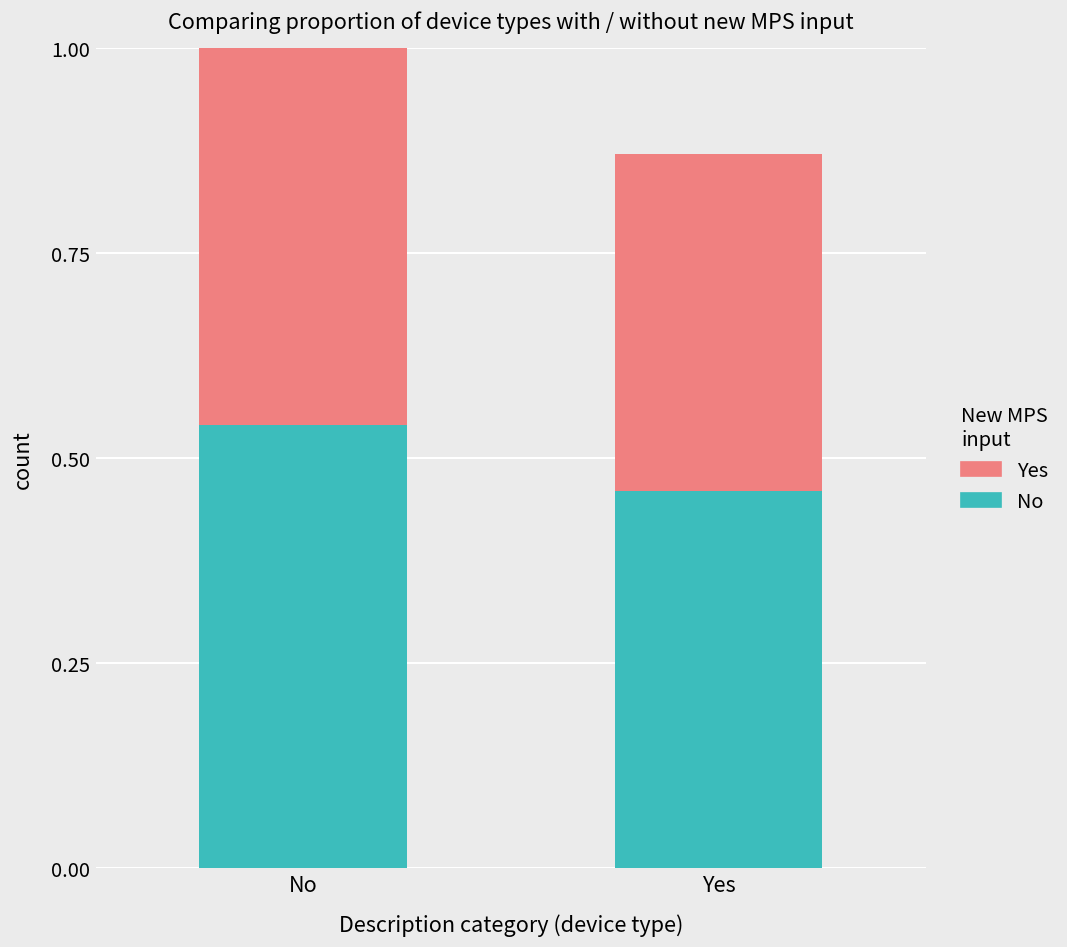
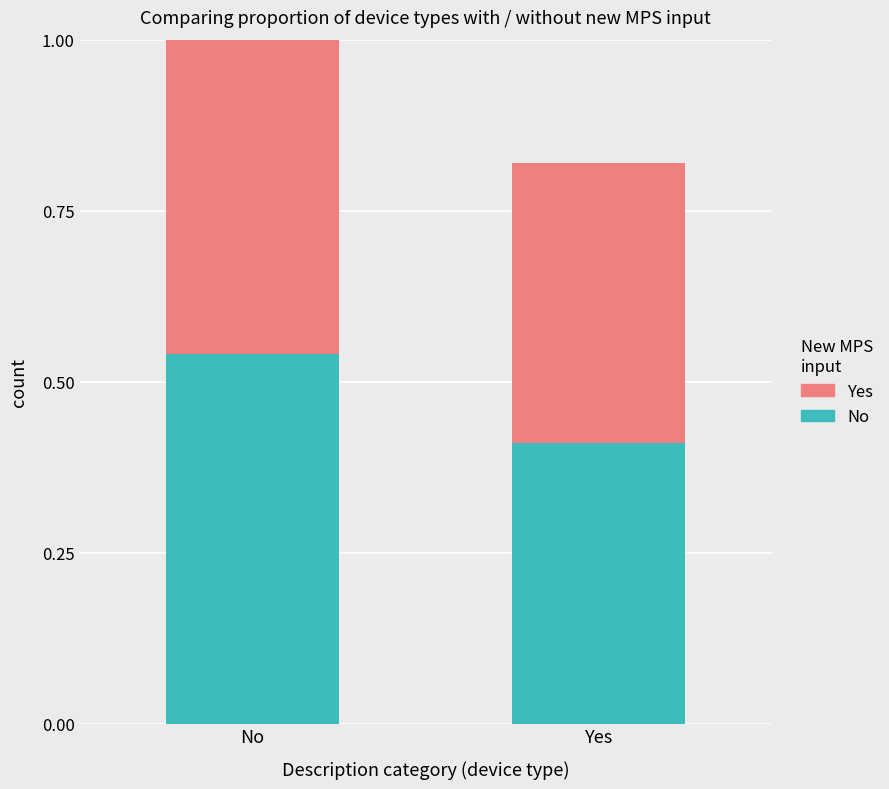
  {
    "No": {
      "No": 0.54,
-     "Yes": 0.46
+     "Yes": 0.41
    },
    "Yes": {
      "Yes": 0.41
    }
  }
